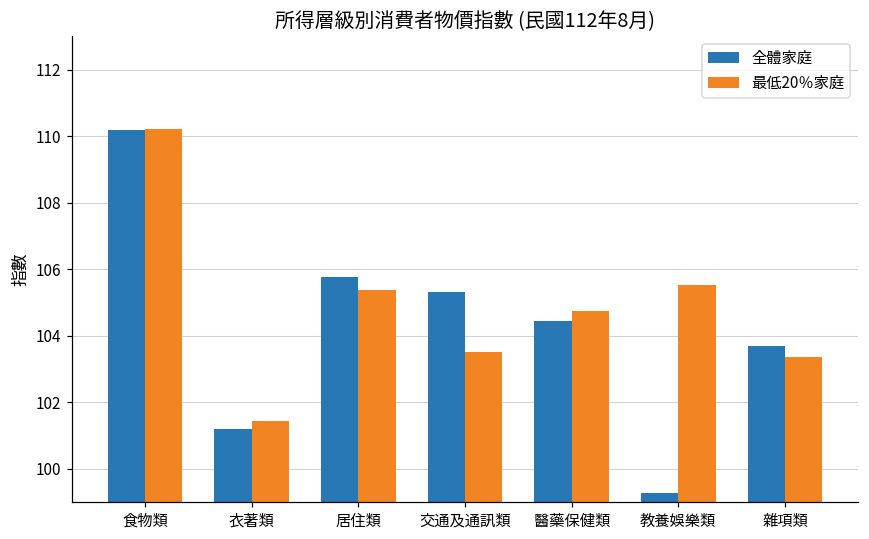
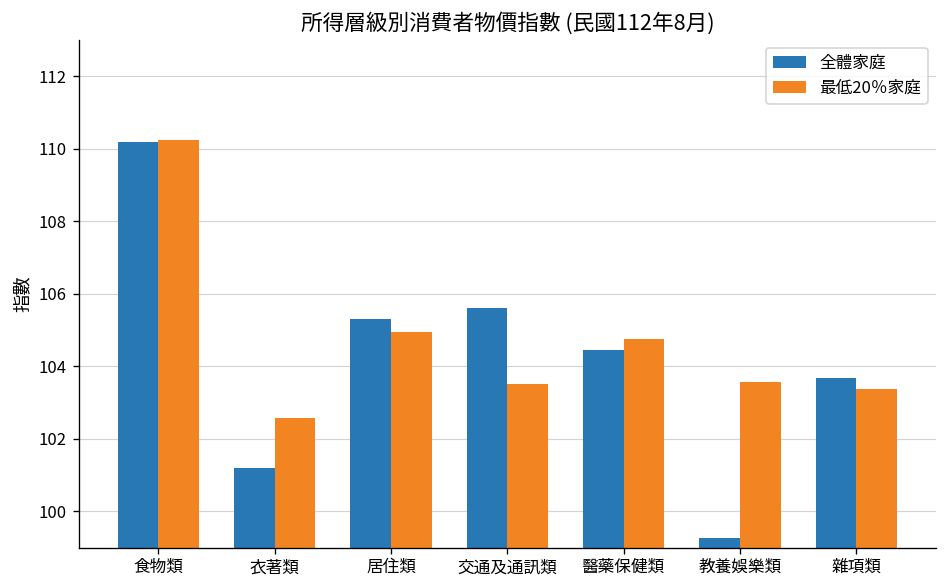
  {
    "全體家庭": {
      "食物類": 110.2,
      "衣著類": 101.2,
-     "居住類": 105.8,
-     "交通及通訊類": 105.3,
+     "居住類": 105.3,
+     "交通及通訊類": 105.6,
      "醫藥保健類": 104.4,
      "教養娛樂類": 99.3,
      "雜項類": 103.7
    },
    "最低20％家庭": {
      "食物類": 110.2,
-     "衣著類": 101.4,
-     "居住類": 105.4,
+     "衣著類": 102.6,
+     "居住類": 104.9,
      "交通及通訊類": 103.5,
      "醫藥保健類": 104.7,
-     "教養娛樂類": 105.5,
+     "教養娛樂類": 103.6,
      "雜項類": 103.4
    }
  }
